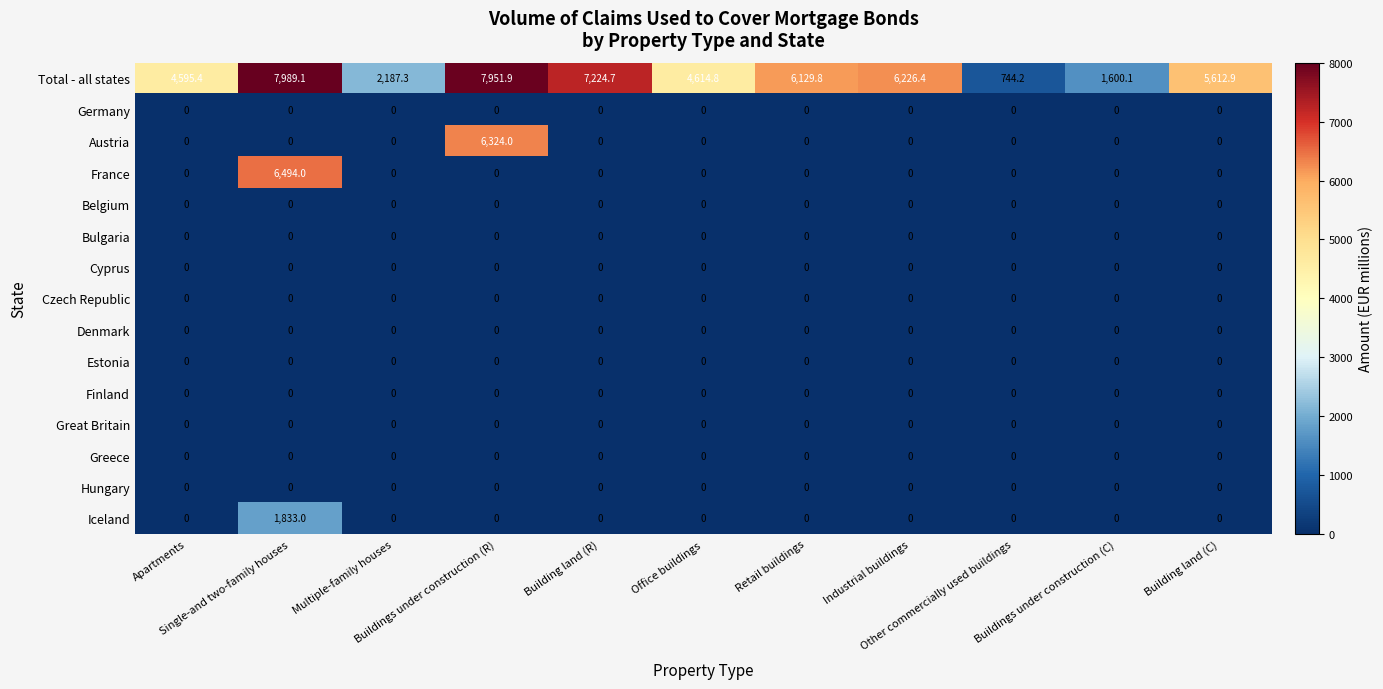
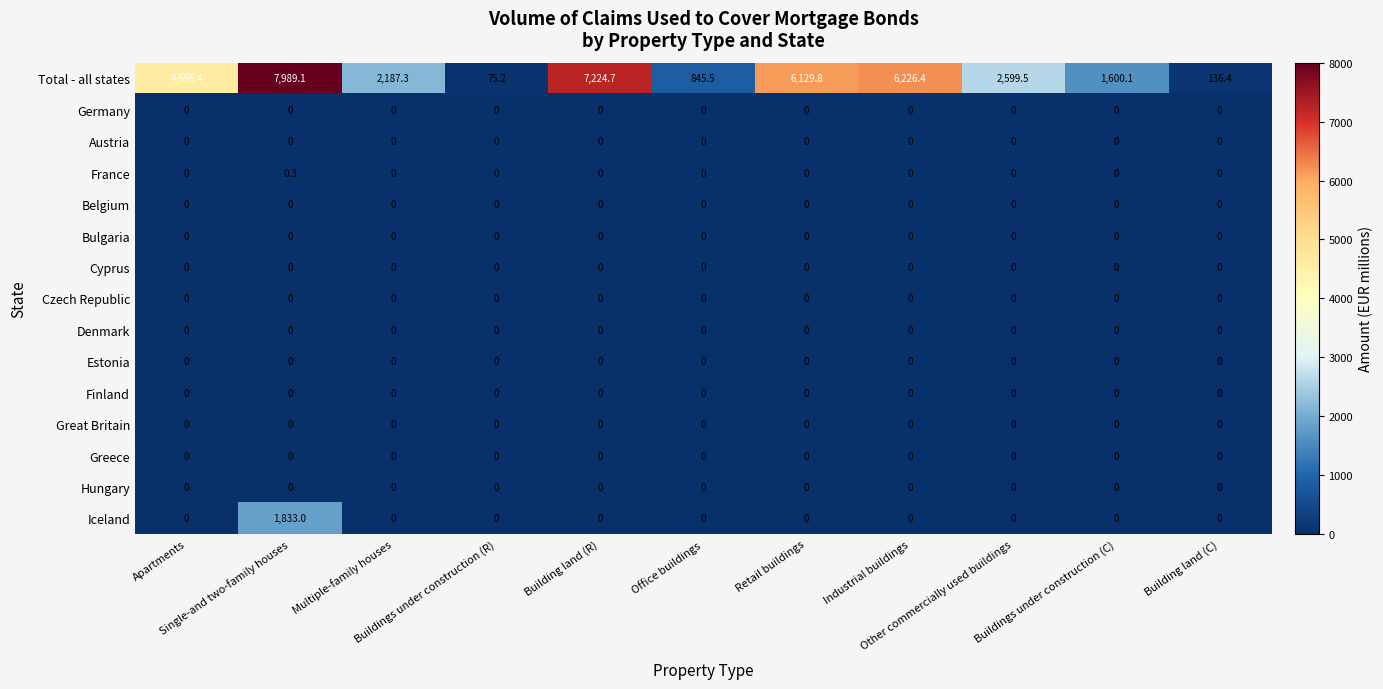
  {
    "Total - all states": {
      "Apartments": "4,595.4",
      "Single-and two-family houses": "7,989.1",
      "Multiple-family houses": "2,187.3",
-     "Buildings under construction (R)": "7,951.9",
+     "Buildings under construction (R)": "75.2",
      "Building land (R)": "7,224.7",
-     "Office buildings": "4,614.8",
+     "Office buildings": "845.5",
      "Retail buildings": "6,129.8",
      "Industrial buildings": "6,226.4",
-     "Other commercially used buildings": "744.2",
+     "Other commercially used buildings": "2,599.5",
      "Buildings under construction (C)": "1,600.1",
-     "Building land (C)": "5,612.9"
+     "Building land (C)": "136.4"
    },
    "Germany": {
      "Apartments": "0",
      "Single-and two-family houses": "0",
      "Multiple-family houses": "0",
      "Buildings under construction (R)": "0",
      "Building land (R)": "0",
      "Office buildings": "0",
      "Retail buildings": "0",
      "Industrial buildings": "0",
      "Other commercially used buildings": "0",
      "Buildings under construction (C)": "0",
      "Building land (C)": "0"
    },
    "Austria": {
      "Apartments": "0",
      "Single-and two-family houses": "0",
      "Multiple-family houses": "0",
-     "Buildings under construction (R)": "6,324.0",
+     "Buildings under construction (R)": "0",
      "Building land (R)": "0",
      "Office buildings": "0",
      "Retail buildings": "0",
      "Industrial buildings": "0",
      "Other commercially used buildings": "0",
      "Buildings under construction (C)": "0",
      "Building land (C)": "0"
    },
    "France": {
      "Apartments": "0",
-     "Single-and two-family houses": "6,494.0",
+     "Single-and two-family houses": "0.3",
      "Multiple-family houses": "0",
      "Buildings under construction (R)": "0",
      "Building land (R)": "0",
      "Office buildings": "0",
      "Retail buildings": "0",
      "Industrial buildings": "0",
      "Other commercially used buildings": "0",
      "Buildings under construction (C)": "0",
      "Building land (C)": "0"
    },
    "Belgium": {
      "Apartments": "0",
      "Single-and two-family houses": "0",
      "Multiple-family houses": "0",
      "Buildings under construction (R)": "0",
      "Building land (R)": "0",
      "Office buildings": "0",
      "Retail buildings": "0",
      "Industrial buildings": "0",
      "Other commercially used buildings": "0",
      "Buildings under construction (C)": "0",
      "Building land (C)": "0"
    },
    "Bulgaria": {
      "Apartments": "0",
      "Single-and two-family houses": "0",
      "Multiple-family houses": "0",
      "Buildings under construction (R)": "0",
      "Building land (R)": "0",
      "Office buildings": "0",
      "Retail buildings": "0",
      "Industrial buildings": "0",
      "Other commercially used buildings": "0",
      "Buildings under construction (C)": "0",
      "Building land (C)": "0"
    },
    "Cyprus": {
      "Apartments": "0",
      "Single-and two-family houses": "0",
      "Multiple-family houses": "0",
      "Buildings under construction (R)": "0",
      "Building land (R)": "0",
      "Office buildings": "0",
      "Retail buildings": "0",
      "Industrial buildings": "0",
      "Other commercially used buildings": "0",
      "Buildings under construction (C)": "0",
      "Building land (C)": "0"
    },
    "Czech Republic": {
      "Apartments": "0",
      "Single-and two-family houses": "0",
      "Multiple-family houses": "0",
      "Buildings under construction (R)": "0",
      "Building land (R)": "0",
      "Office buildings": "0",
      "Retail buildings": "0",
      "Industrial buildings": "0",
      "Other commercially used buildings": "0",
      "Buildings under construction (C)": "0",
      "Building land (C)": "0"
    },
    "Denmark": {
      "Apartments": "0",
      "Single-and two-family houses": "0",
      "Multiple-family houses": "0",
      "Buildings under construction (R)": "0",
      "Building land (R)": "0",
      "Office buildings": "0",
      "Retail buildings": "0",
      "Industrial buildings": "0",
      "Other commercially used buildings": "0",
      "Buildings under construction (C)": "0",
      "Building land (C)": "0"
    },
    "Estonia": {
      "Apartments": "0",
      "Single-and two-family houses": "0",
      "Multiple-family houses": "0",
      "Buildings under construction (R)": "0",
      "Building land (R)": "0",
      "Office buildings": "0",
      "Retail buildings": "0",
      "Industrial buildings": "0",
      "Other commercially used buildings": "0",
      "Buildings under construction (C)": "0",
      "Building land (C)": "0"
    },
    "Finland": {
      "Apartments": "0",
      "Single-and two-family houses": "0",
      "Multiple-family houses": "0",
      "Buildings under construction (R)": "0",
      "Building land (R)": "0",
      "Office buildings": "0",
      "Retail buildings": "0",
      "Industrial buildings": "0",
      "Other commercially used buildings": "0",
      "Buildings under construction (C)": "0",
      "Building land (C)": "0"
    },
    "Great Britain": {
      "Apartments": "0",
      "Single-and two-family houses": "0",
      "Multiple-family houses": "0",
      "Buildings under construction (R)": "0",
      "Building land (R)": "0",
      "Office buildings": "0",
      "Retail buildings": "0",
      "Industrial buildings": "0",
      "Other commercially used buildings": "0",
      "Buildings under construction (C)": "0",
      "Building land (C)": "0"
    },
    "Greece": {
      "Apartments": "0",
      "Single-and two-family houses": "0",
      "Multiple-family houses": "0",
      "Buildings under construction (R)": "0",
      "Building land (R)": "0",
      "Office buildings": "0",
      "Retail buildings": "0",
      "Industrial buildings": "0",
      "Other commercially used buildings": "0",
      "Buildings under construction (C)": "0",
      "Building land (C)": "0"
    },
    "Hungary": {
      "Apartments": "0",
      "Single-and two-family houses": "0",
      "Multiple-family houses": "0",
      "Buildings under construction (R)": "0",
      "Building land (R)": "0",
      "Office buildings": "0",
      "Retail buildings": "0",
      "Industrial buildings": "0",
      "Other commercially used buildings": "0",
      "Buildings under construction (C)": "0",
      "Building land (C)": "0"
    },
    "Iceland": {
      "Apartments": "0",
      "Single-and two-family houses": "1,833.0",
      "Multiple-family houses": "0",
      "Buildings under construction (R)": "0",
      "Building land (R)": "0",
      "Office buildings": "0",
      "Retail buildings": "0",
      "Industrial buildings": "0",
      "Other commercially used buildings": "0",
      "Buildings under construction (C)": "0",
      "Building land (C)": "0"
    }
  }
